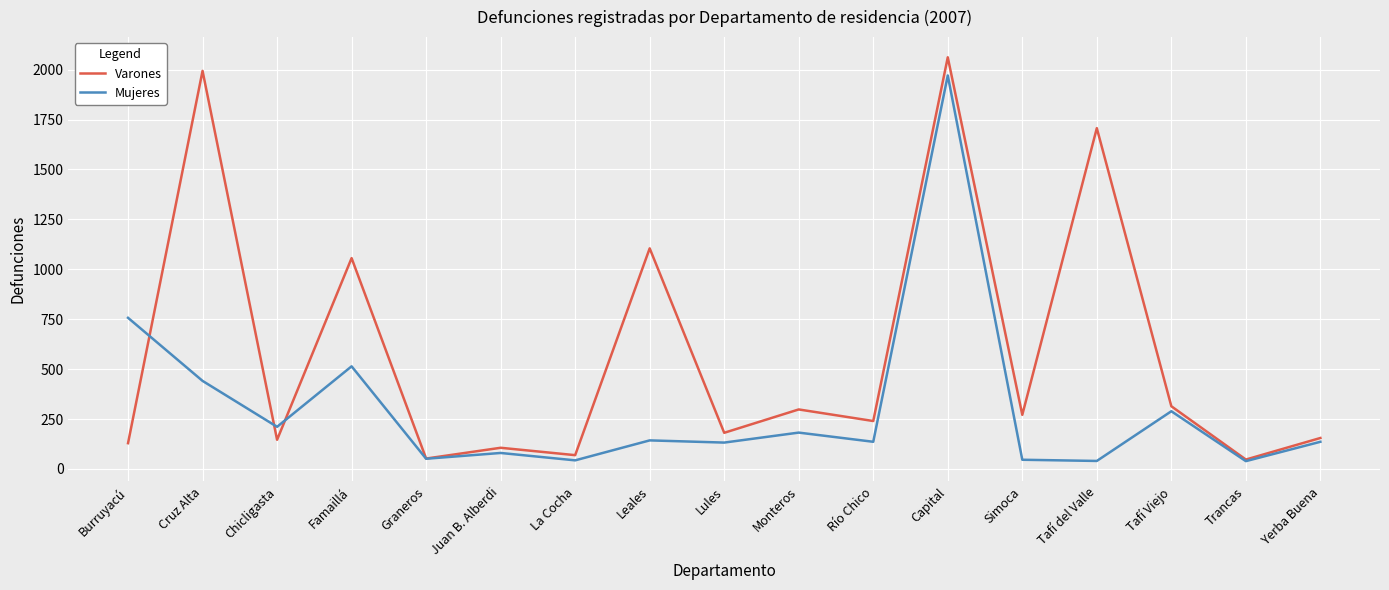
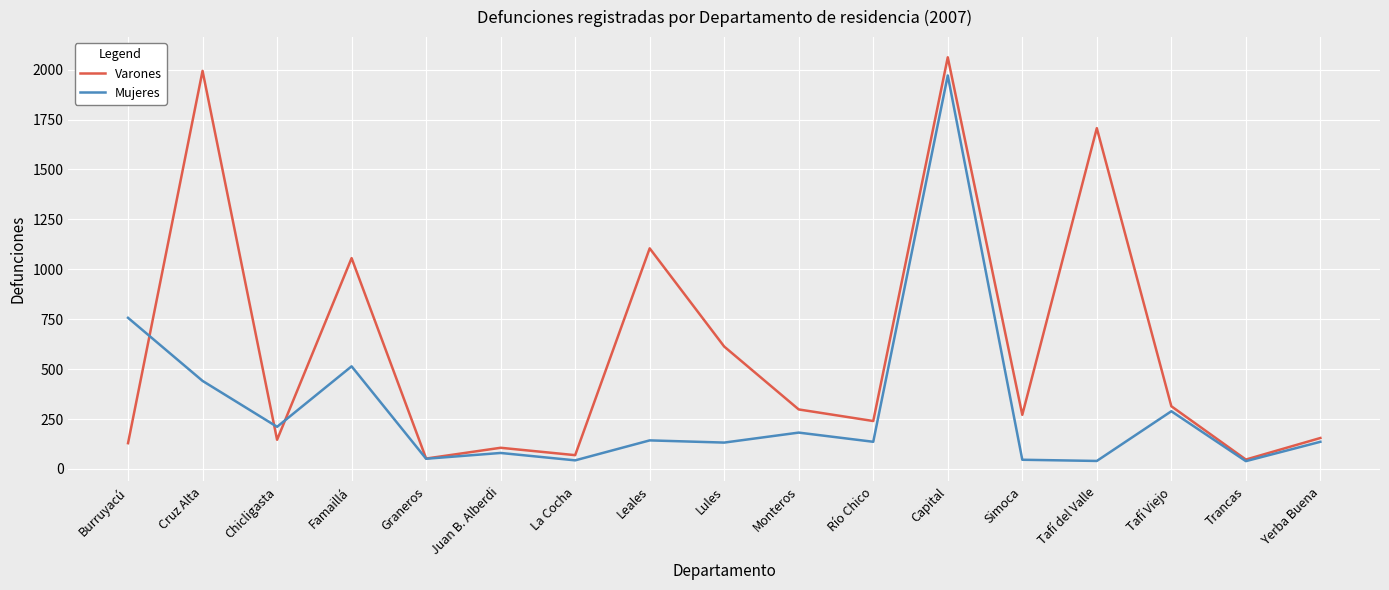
  {
    "Varones": {
      "Burruyacú": 130,
      "Cruz Alta": 1990,
      "Chicligasta": 150,
      "Famaillá": 1060,
      "Juan B. Alberdi": 110,
      "La Cocha": 70,
      "Leales": 1110,
-     "Lules": 180,
+     "Lules": 610,
      "Monteros": 300,
      "Río Chico": 240,
      "Capital": 2060,
      "Simoca": 270,
      "Tafí del Valle": 1710,
      "Tafí Viejo": 310,
      "Yerba Buena": 160
    },
    "Mujeres": {
      "Burruyacú": 760,
      "Cruz Alta": 440,
      "Chicligasta": 210,
      "Famaillá": 510,
      "Juan B. Alberdi": 80,
      "La Cocha": 40,
      "Leales": 140,
      "Lules": 130,
      "Monteros": 180,
      "Río Chico": 140,
      "Capital": 1970,
      "Simoca": 50,
      "Tafí del Valle": 40,
      "Tafí Viejo": 290,
      "Yerba Buena": 140
    }
  }
